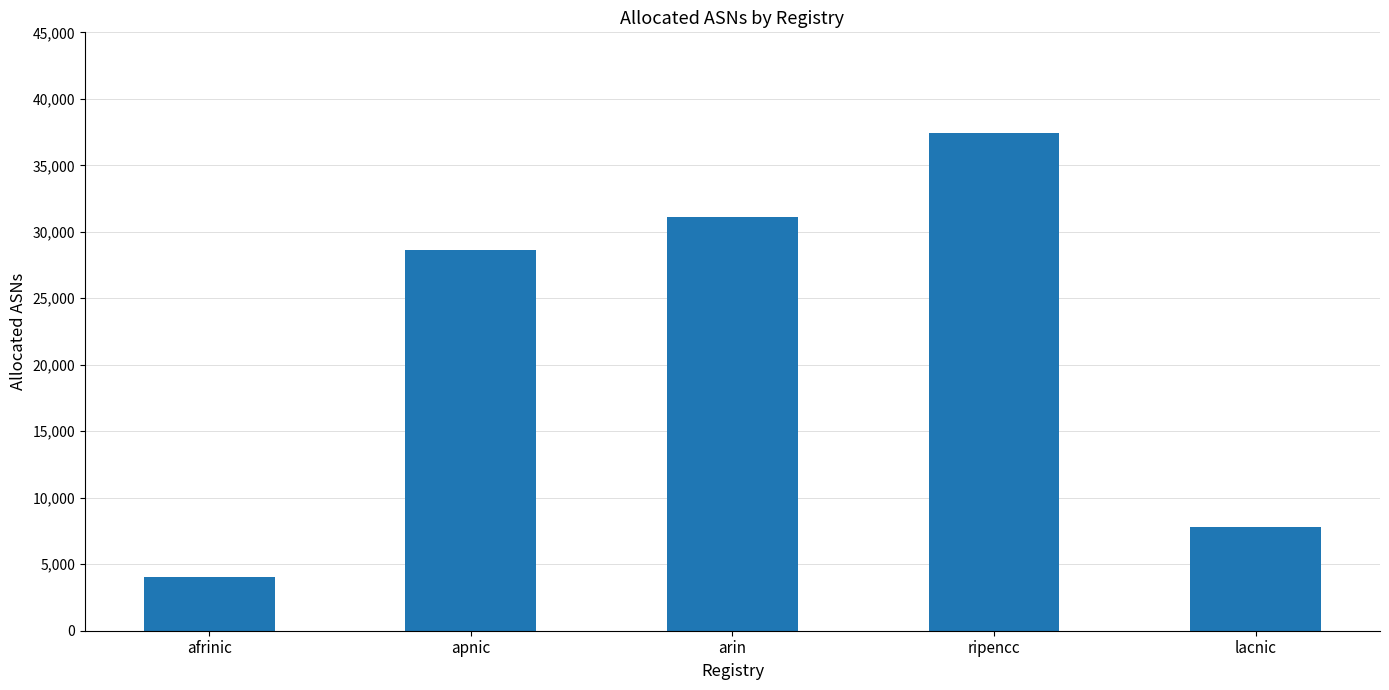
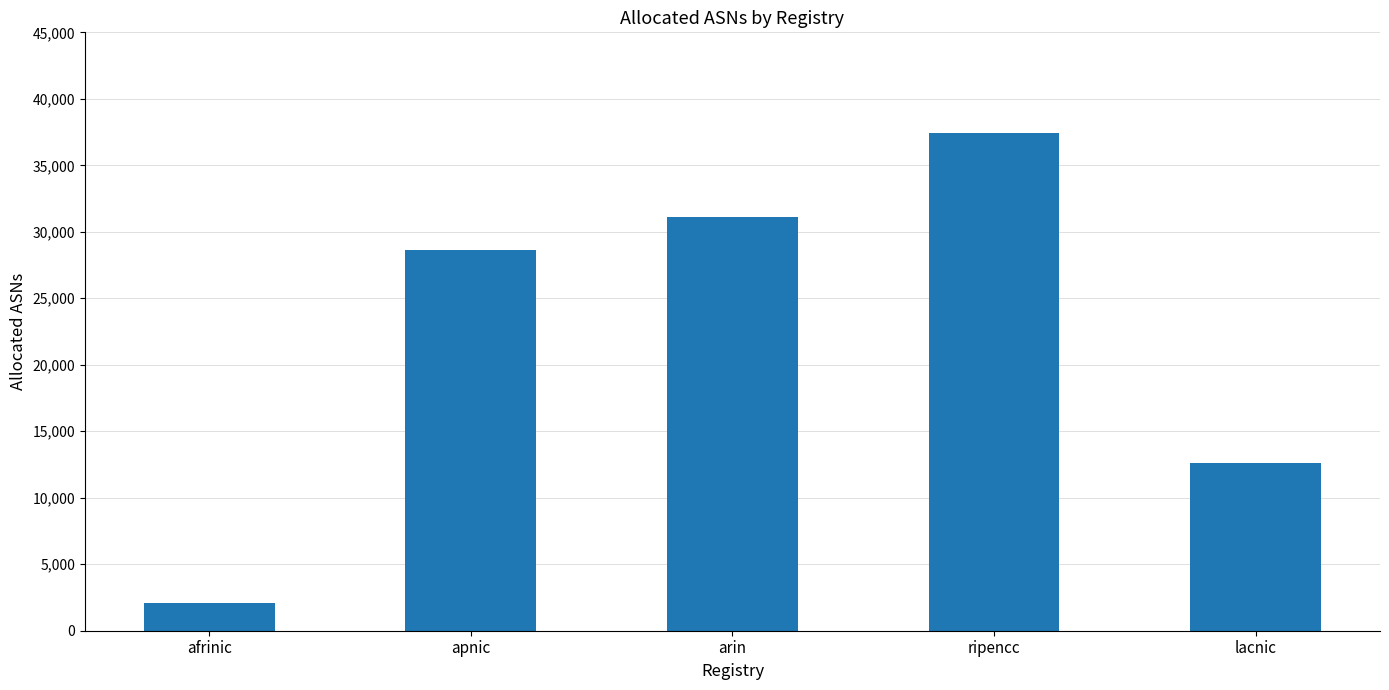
  {
-   "afrinic": "4,100",
+   "afrinic": "2,100",
    "apnic": "28,600",
    "arin": "31,100",
    "ripencc": "37,400",
-   "lacnic": "7,800"
+   "lacnic": "12,600"
  }
